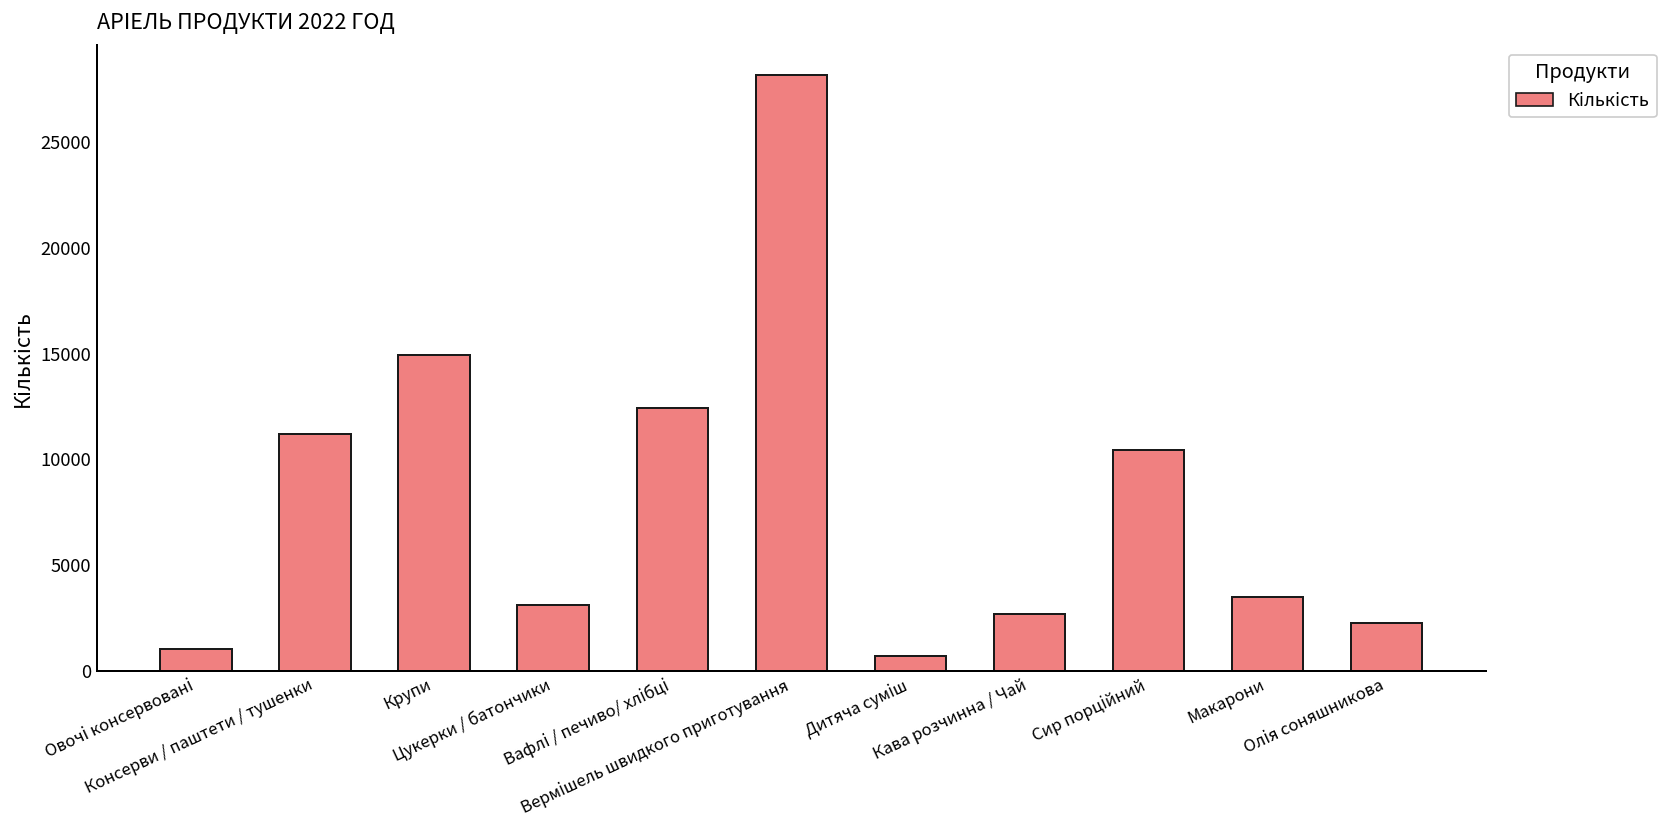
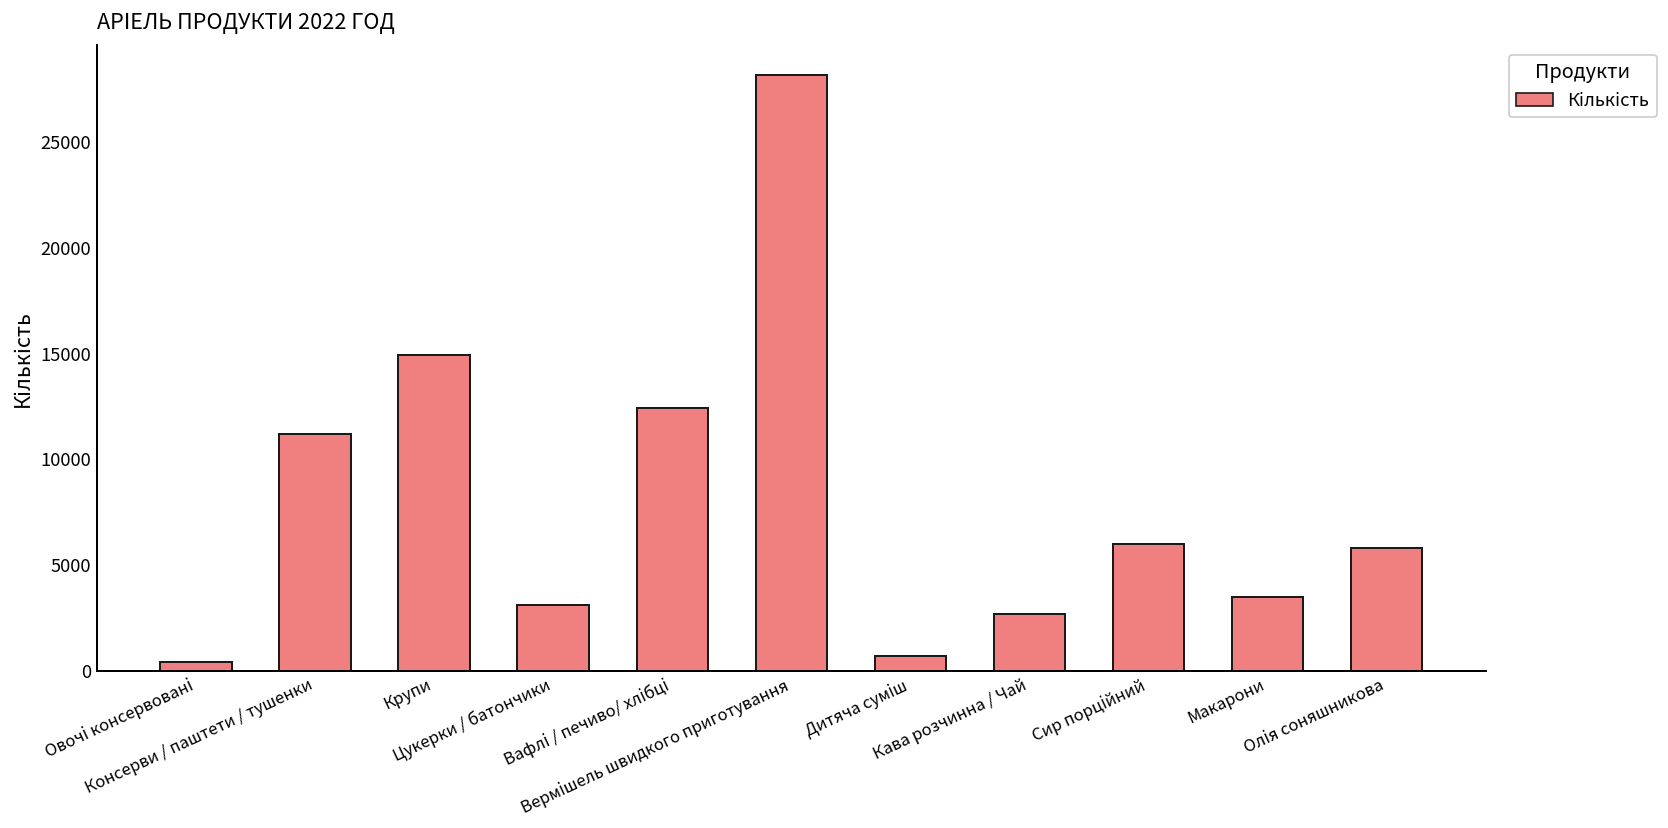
  {
-   "Овочі консервовані": 1000,
+   "Овочі консервовані": 400,
    "Консерви / паштети / тушенки": 11200,
    "Крупи": 14900,
    "Цукерки / батончики": 3100,
    "Вафлі / печиво/ хлібці": 12400,
    "Вермішель швидкого приготування": 28200,
    "Дитяча суміш": 700,
    "Кава розчинна / Чай": 2700,
-   "Сир порційний": 10400,
+   "Сир порційний": 6000,
    "Макарони": 3500,
-   "Олія соняшникова": 2300
+   "Олія соняшникова": 5800
  }
